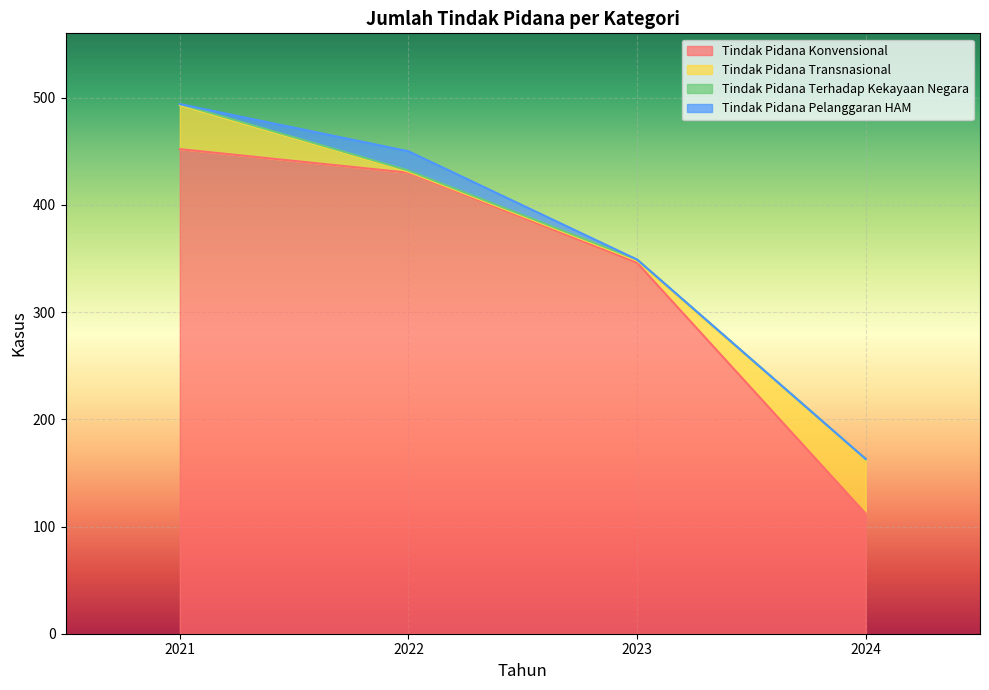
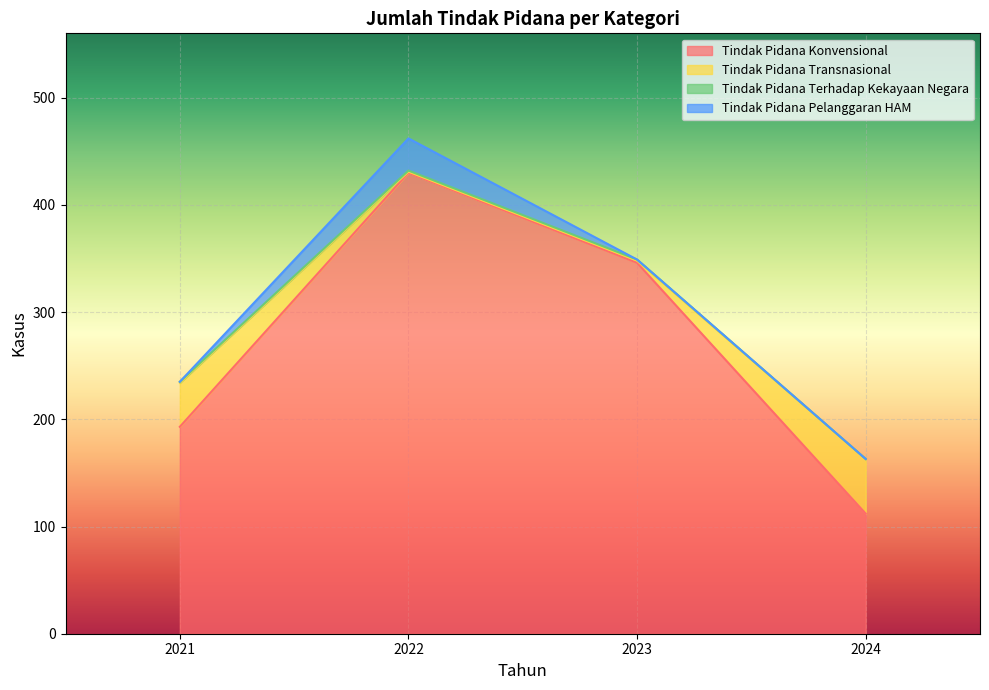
  {
    "Tindak Pidana Konvensional": {
-     "2021": 452,
+     "2021": 193,
      "2024": 112
    },
    "Tindak Pidana Pelanggaran HAM": {
-     "2022": 18
+     "2022": 30
    }
  }
